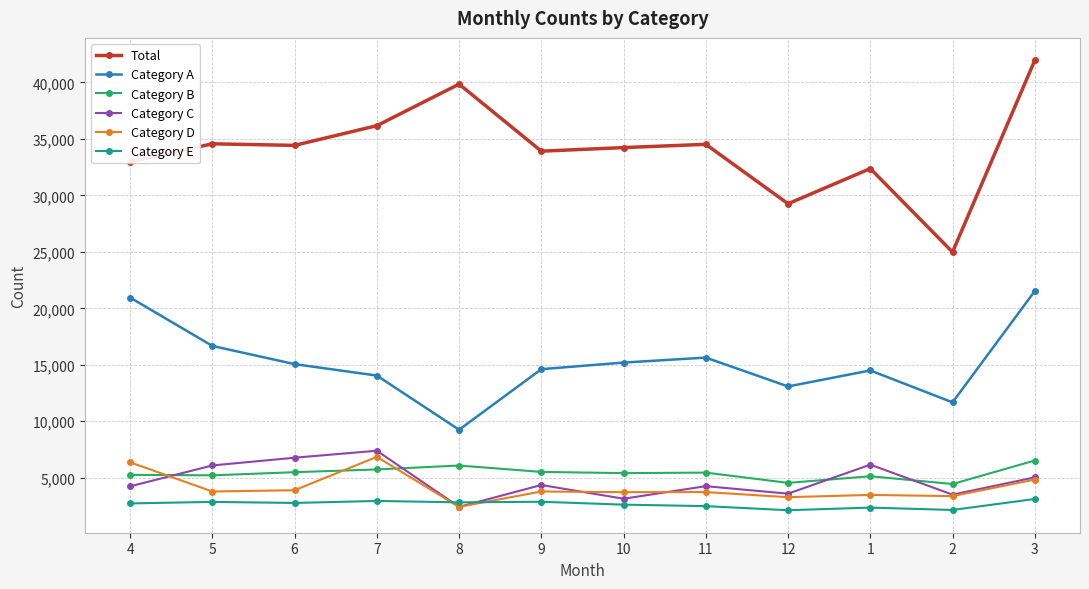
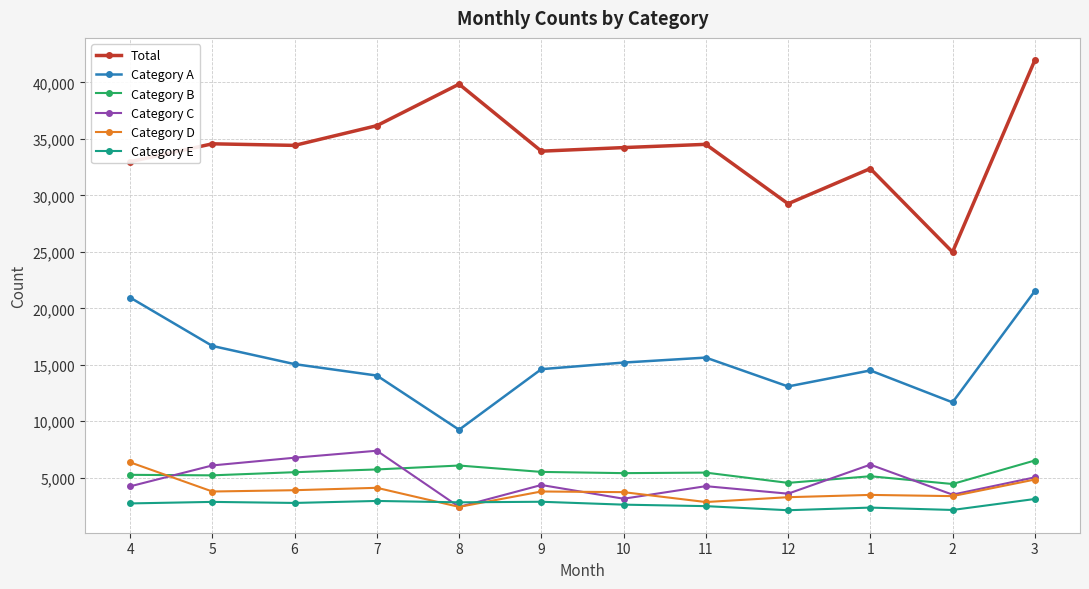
  {
    "Total": {
      "5": "34,600",
      "6": "34,400",
      "7": "36,200",
      "8": "39,900",
      "9": "33,900",
      "10": "34,200",
      "11": "34,500",
      "12": "29,300",
      "1": "32,400",
      "2": "25,000",
      "3": "42,000"
    },
    "Category A": {
      "4": "21,000",
      "5": "16,700",
      "6": "15,100",
      "7": "14,000",
      "8": "9,200",
      "9": "14,600",
      "10": "15,200",
      "11": "15,600",
      "12": "13,100",
      "1": "14,500",
      "2": "11,700",
      "3": "21,500"
    },
    "Category C": {
      "4": "4,200",
      "5": "6,100",
      "6": "6,800",
      "7": "7,400",
      "9": "4,400",
      "10": "3,100",
      "11": "4,300",
      "12": "3,600",
      "1": "6,200"
    },
    "Category D": {
      "4": "6,400",
      "5": "3,800",
      "6": "3,900",
-     "7": "6,800",
+     "7": "4,100",
      "9": "3,800",
      "10": "3,700",
-     "11": "3,700",
+     "11": "2,800",
      "12": "3,300",
      "1": "3,500"
    }
  }
